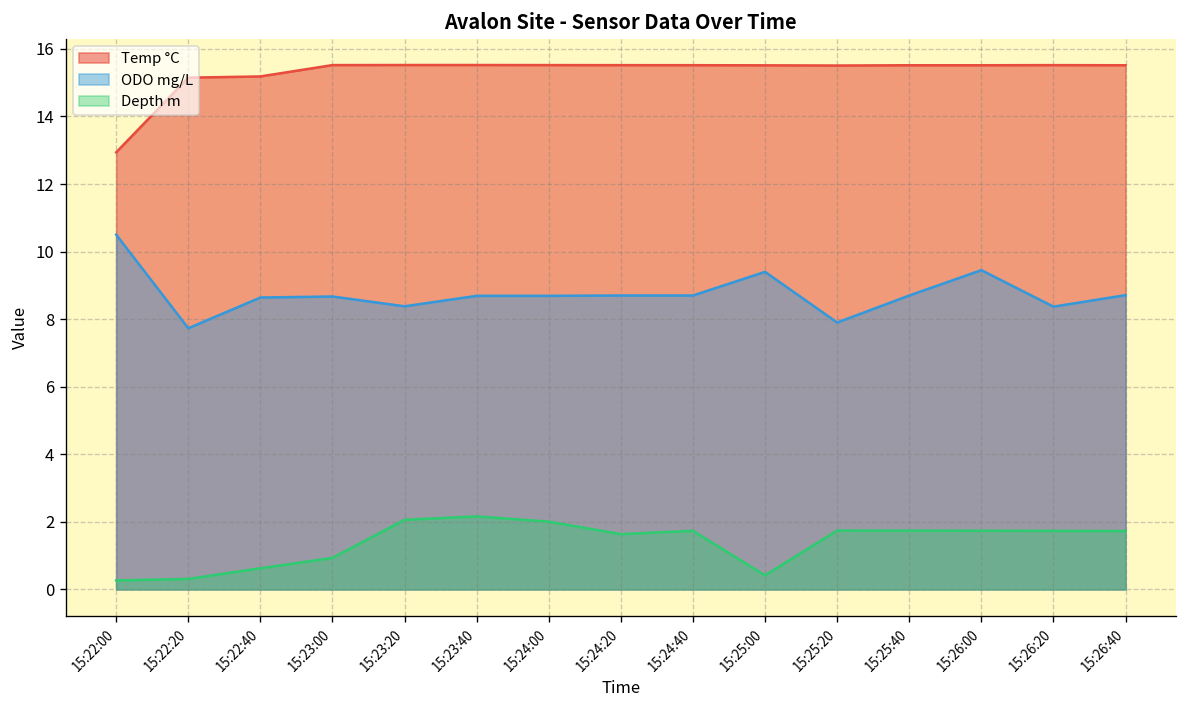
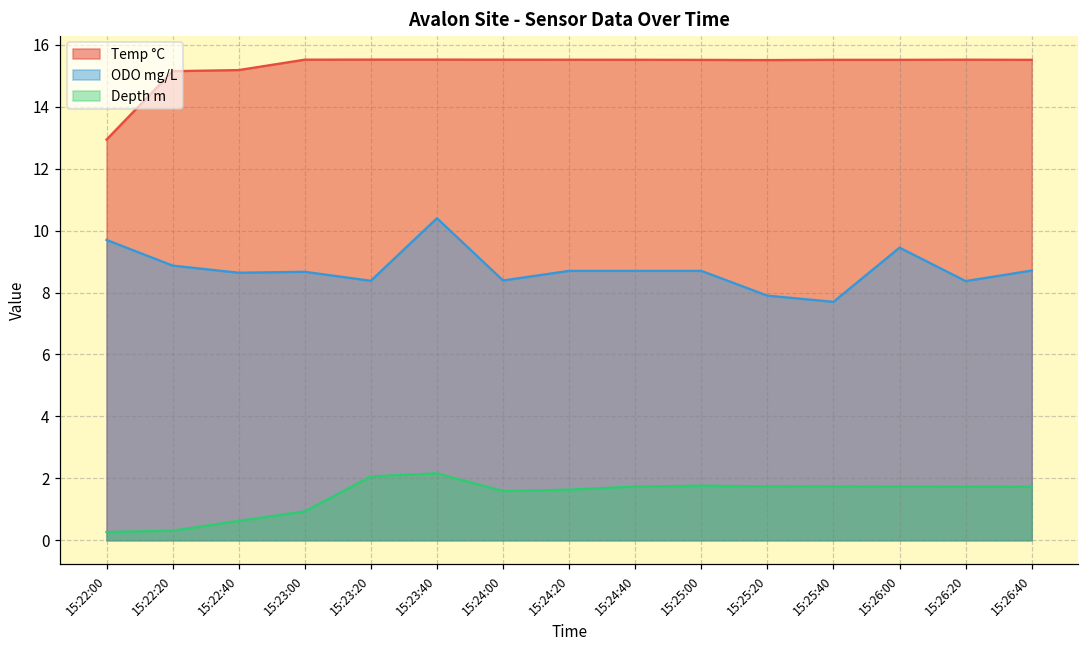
  {
    "Temp °C": {
      "15:22:00": 12.9,
      "15:22:40": 15.2,
      "15:23:00": 15.5,
      "15:23:20": 15.5,
      "15:23:40": 15.5,
      "15:24:00": 15.5,
      "15:24:20": 15.5,
      "15:24:40": 15.5,
      "15:25:00": 15.5,
      "15:25:20": 15.5,
      "15:25:40": 15.5,
      "15:26:00": 15.5,
      "15:26:20": 15.5,
      "15:26:40": 15.5
    },
    "ODO mg/L": {
-     "15:22:00": 10.5,
-     "15:22:20": 7.7,
+     "15:22:00": 9.7,
+     "15:22:20": 8.9,
      "15:22:40": 8.6,
      "15:23:00": 8.7,
      "15:23:20": 8.4,
-     "15:23:40": 8.7,
-     "15:24:00": 8.7,
+     "15:23:40": 10.4,
+     "15:24:00": 8.4,
      "15:24:20": 8.7,
      "15:24:40": 8.7,
-     "15:25:00": 9.4,
+     "15:25:00": 8.7,
      "15:25:20": 7.9,
-     "15:25:40": 8.7,
+     "15:25:40": 7.7,
      "15:26:00": 9.5,
      "15:26:20": 8.4,
      "15:26:40": 8.7
    },
    "Depth m": {
      "15:22:00": 0.3,
      "15:22:20": 0.3,
      "15:22:40": 0.6,
      "15:23:00": 0.9,
      "15:23:20": 2.1,
      "15:23:40": 2.2,
-     "15:24:00": 2.0,
+     "15:24:00": 1.6,
      "15:24:20": 1.6,
      "15:24:40": 1.7,
-     "15:25:00": 0.4,
+     "15:25:00": 1.8,
      "15:25:20": 1.7,
      "15:25:40": 1.7,
      "15:26:00": 1.7,
      "15:26:20": 1.7,
      "15:26:40": 1.7
    }
  }
